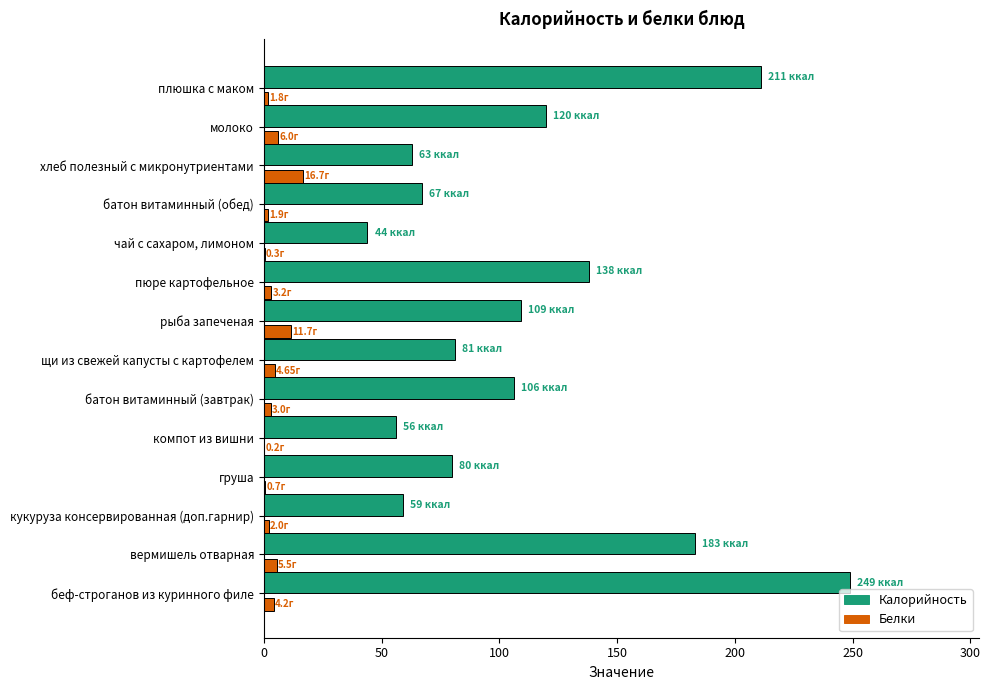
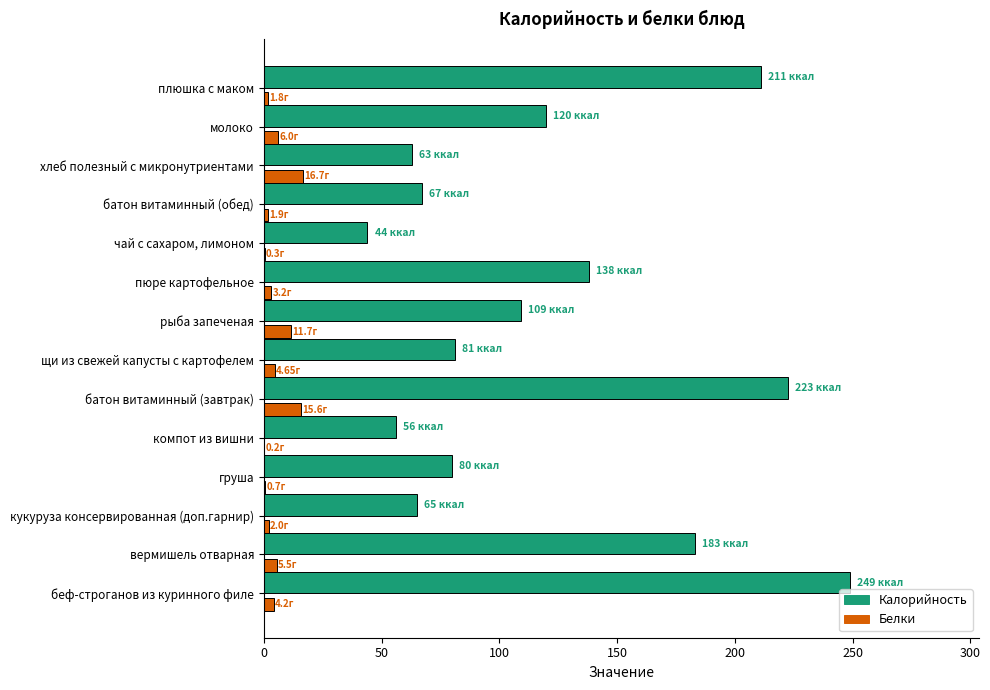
  {
    "Калорийность": {
      "плюшка с маком": "211",
      "молоко": "120",
      "хлеб полезный с микронутриентами": "63",
      "батон витаминный (обед)": "67",
      "чай с сахаром, лимоном": "44",
      "пюре картофельное": "138",
      "рыба запеченая": "109",
      "щи из свежей капусты с картофелем": "81",
-     "батон витаминный (завтрак)": "106",
+     "батон витаминный (завтрак)": "223",
      "компот из вишни": "56",
      "груша": "80",
-     "кукуруза консервированная (доп.гарнир)": "59",
+     "кукуруза консервированная (доп.гарнир)": "65",
      "вермишель отварная": "183",
      "беф-строганов из куринного филе": "249"
    },
    "Белки": {
      "плюшка с маком": "1.8г",
      "молоко": "6.0г",
      "хлеб полезный с микронутриентами": "16.7г",
      "батон витаминный (обед)": "1.9г",
      "чай с сахаром, лимоном": "0.3г",
      "пюре картофельное": "3.2г",
      "рыба запеченая": "11.7г",
      "щи из свежей капусты с картофелем": "4.65г",
-     "батон витаминный (завтрак)": "3.0г",
+     "батон витаминный (завтрак)": "15.6г",
      "компот из вишни": "0.2г",
      "груша": "0.7г",
      "кукуруза консервированная (доп.гарнир)": "2.0г",
      "вермишель отварная": "5.5г",
      "беф-строганов из куринного филе": "4.2г"
    }
  }
